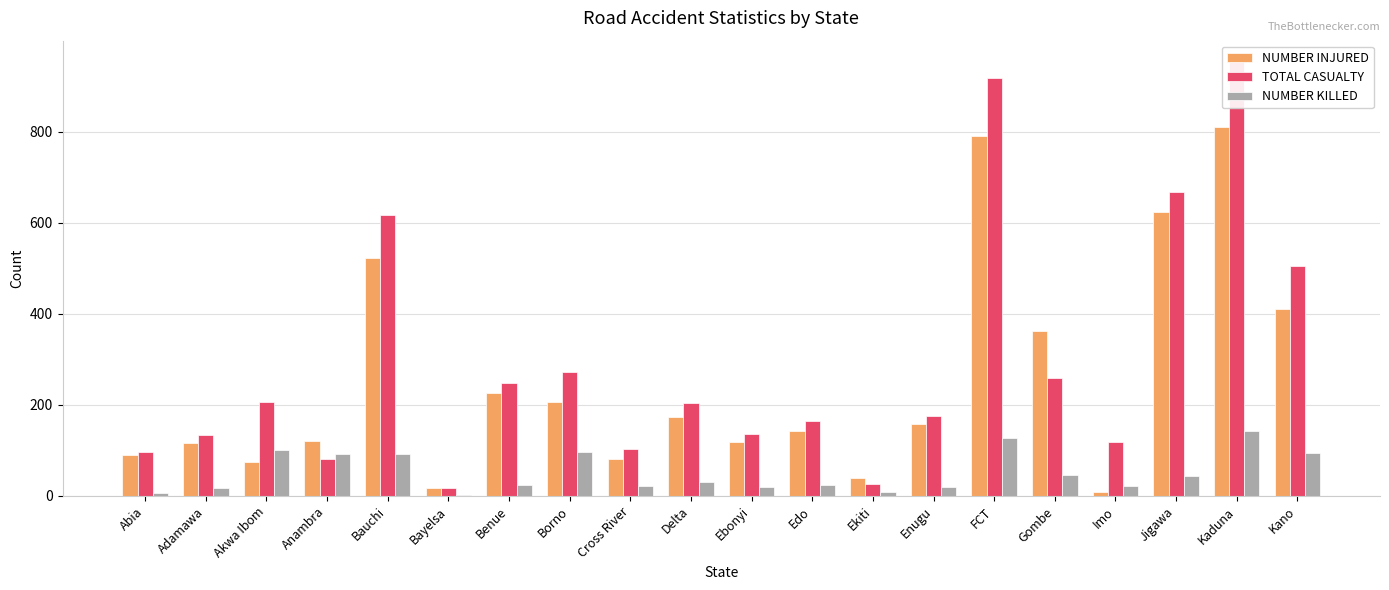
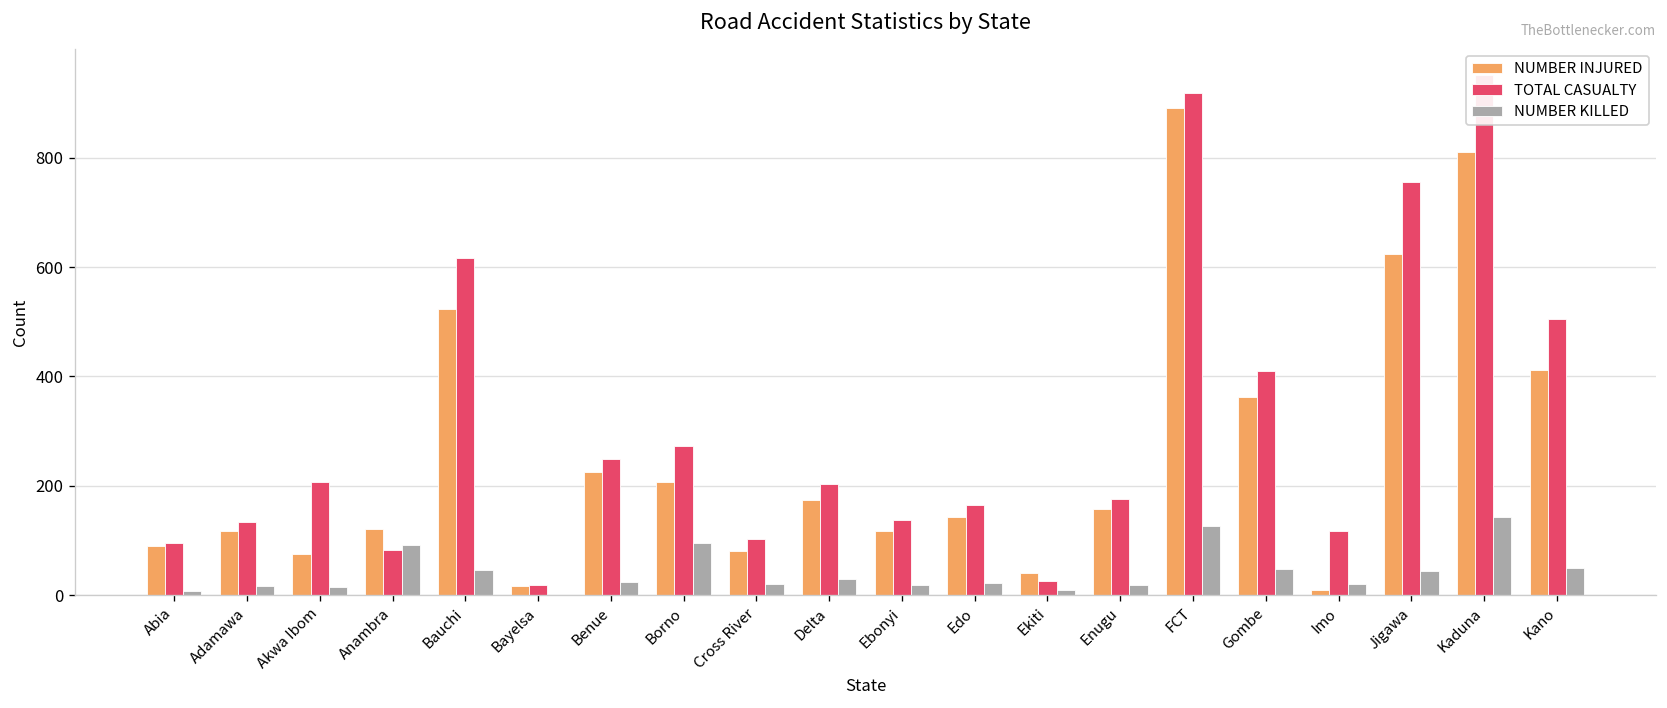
  {
    "NUMBER INJURED": {
      "Abia": 90,
      "Adamawa": 120,
      "Akwa Ibom": 80,
      "Anambra": 120,
      "Bauchi": 520,
      "Bayelsa": 20,
      "Benue": 230,
      "Borno": 210,
      "Cross River": 80,
      "Delta": 170,
      "Ebonyi": 120,
      "Edo": 140,
      "Ekiti": 40,
      "Enugu": 160,
-     "FCT": 790,
+     "FCT": 890,
      "Gombe": 360,
      "Imo": 10,
      "Jigawa": 620,
      "Kaduna": 810,
      "Kano": 410
    },
    "TOTAL CASUALTY": {
      "Abia": 100,
      "Adamawa": 130,
      "Akwa Ibom": 210,
      "Anambra": 80,
      "Bauchi": 620,
      "Bayelsa": 20,
      "Benue": 250,
      "Borno": 270,
      "Cross River": 100,
      "Delta": 200,
      "Ebonyi": 140,
      "Edo": 170,
      "Ekiti": 30,
      "Enugu": 180,
      "FCT": 920,
-     "Gombe": 260,
+     "Gombe": 410,
      "Imo": 120,
-     "Jigawa": 670,
+     "Jigawa": 760,
      "Kano": 510
    },
    "NUMBER KILLED": {
      "Abia": 10,
      "Adamawa": 20,
-     "Akwa Ibom": 100,
+     "Akwa Ibom": 20,
      "Anambra": 90,
-     "Bauchi": 90,
+     "Bauchi": 50,
      "Benue": 20,
      "Borno": 100,
      "Cross River": 20,
      "Delta": 30,
      "Ebonyi": 20,
      "Edo": 20,
      "Ekiti": 10,
      "Enugu": 20,
      "FCT": 130,
      "Gombe": 50,
      "Imo": 20,
      "Jigawa": 40,
      "Kaduna": 140,
-     "Kano": 90
+     "Kano": 50
    }
  }
